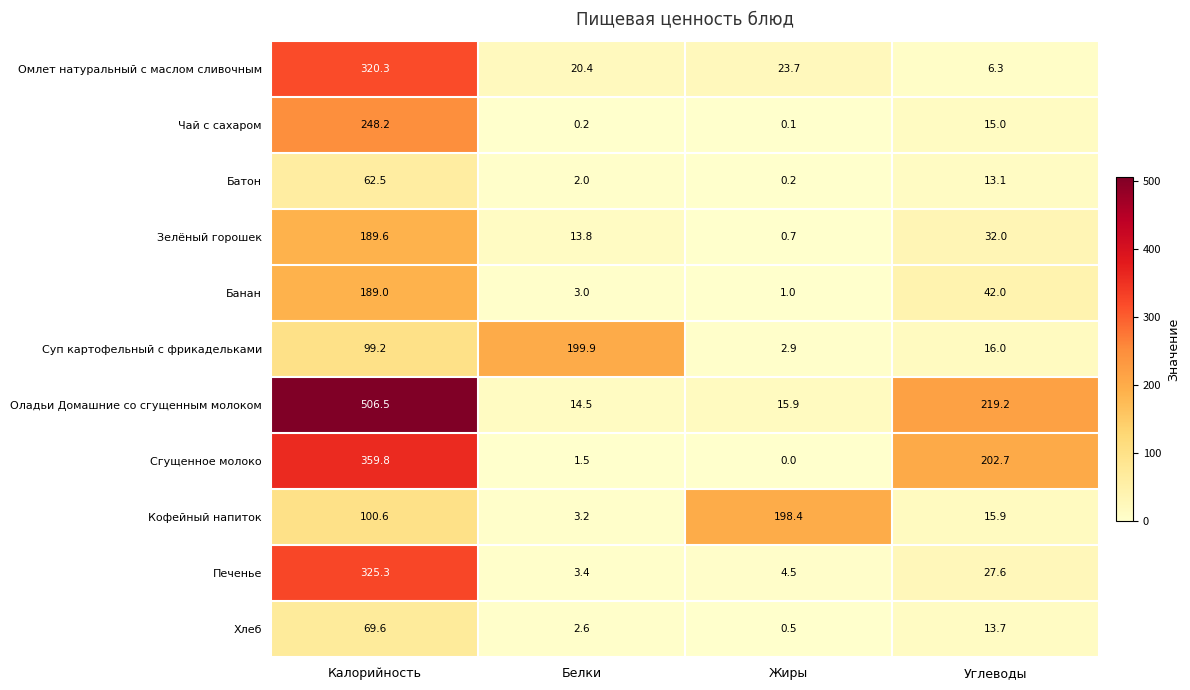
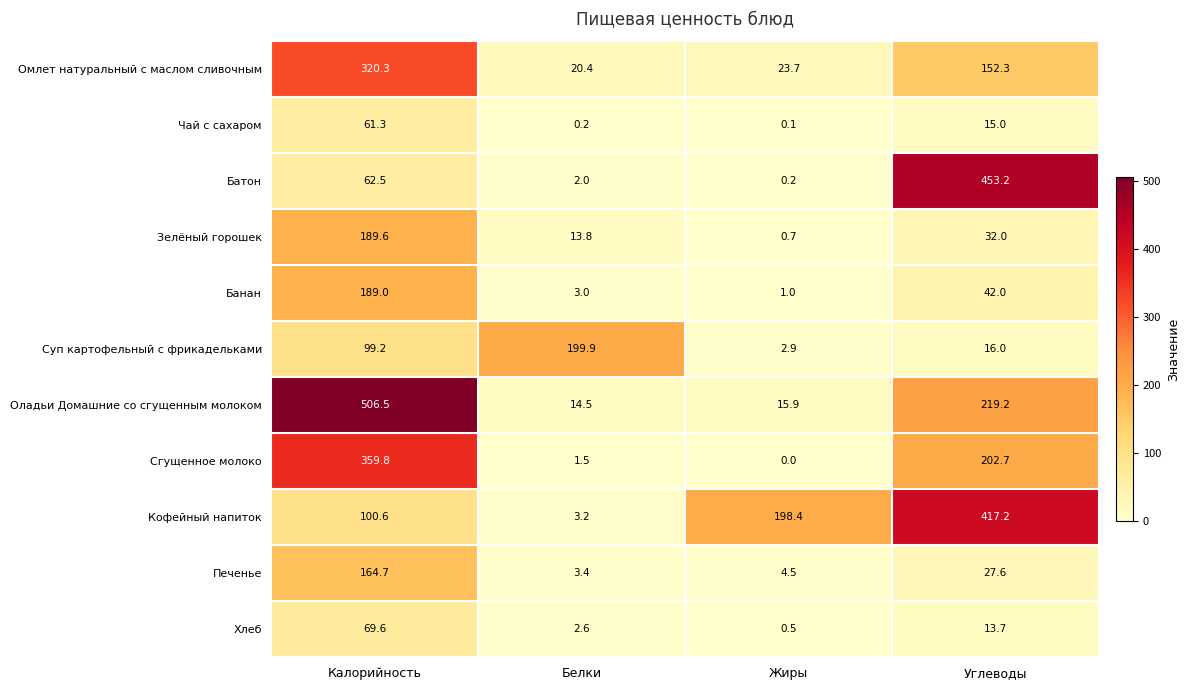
  {
    "Омлет натуральный с маслом сливочным": {
      "Калорийность": 320.3,
      "Белки": 20.4,
      "Жиры": 23.7,
-     "Углеводы": 6.3
+     "Углеводы": 152.3
    },
    "Чай с сахаром": {
-     "Калорийность": 248.2,
+     "Калорийность": 61.3,
      "Белки": 0.2,
      "Жиры": 0.1,
      "Углеводы": 15.0
    },
    "Батон": {
      "Калорийность": 62.5,
      "Белки": 2.0,
      "Жиры": 0.2,
-     "Углеводы": 13.1
+     "Углеводы": 453.2
    },
    "Зелёный горошек": {
      "Калорийность": 189.6,
      "Белки": 13.8,
      "Жиры": 0.7,
      "Углеводы": 32.0
    },
    "Банан": {
      "Калорийность": 189.0,
      "Белки": 3.0,
      "Жиры": 1.0,
      "Углеводы": 42.0
    },
    "Суп картофельный с фрикадельками": {
      "Калорийность": 99.2,
      "Белки": 199.9,
      "Жиры": 2.9,
      "Углеводы": 16.0
    },
    "Оладьи Домашние со сгущенным молоком": {
      "Калорийность": 506.5,
      "Белки": 14.5,
      "Жиры": 15.9,
      "Углеводы": 219.2
    },
    "Сгущенное молоко": {
      "Калорийность": 359.8,
      "Белки": 1.5,
      "Жиры": 0.0,
      "Углеводы": 202.7
    },
    "Кофейный напиток": {
      "Калорийность": 100.6,
      "Белки": 3.2,
      "Жиры": 198.4,
-     "Углеводы": 15.9
+     "Углеводы": 417.2
    },
    "Печенье": {
-     "Калорийность": 325.3,
+     "Калорийность": 164.7,
      "Белки": 3.4,
      "Жиры": 4.5,
      "Углеводы": 27.6
    },
    "Хлеб": {
      "Калорийность": 69.6,
      "Белки": 2.6,
      "Жиры": 0.5,
      "Углеводы": 13.7
    }
  }
